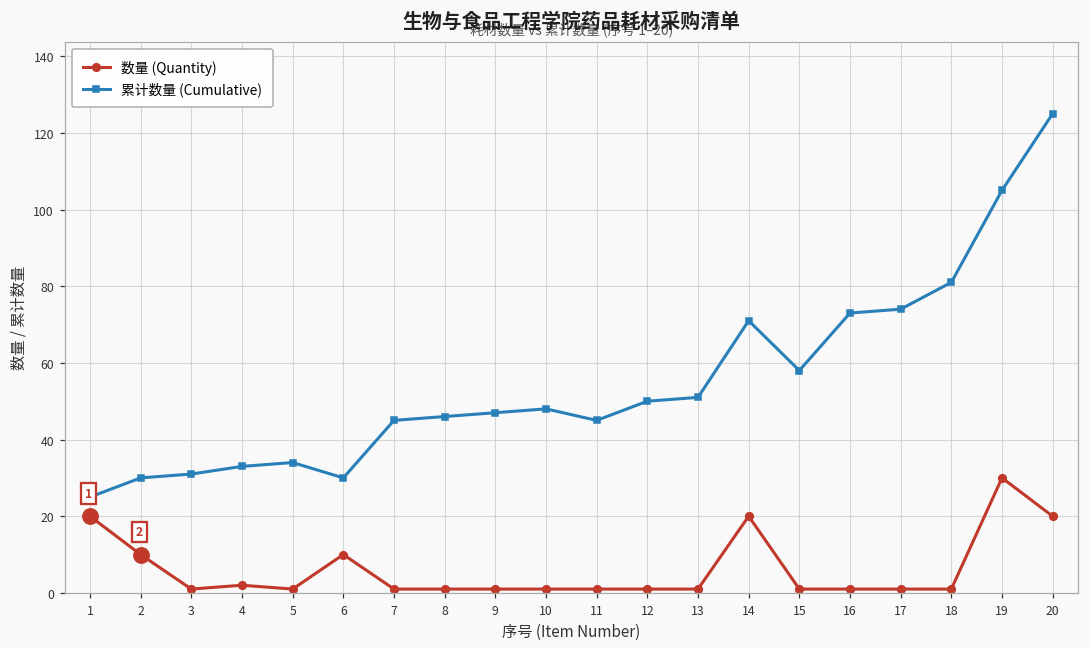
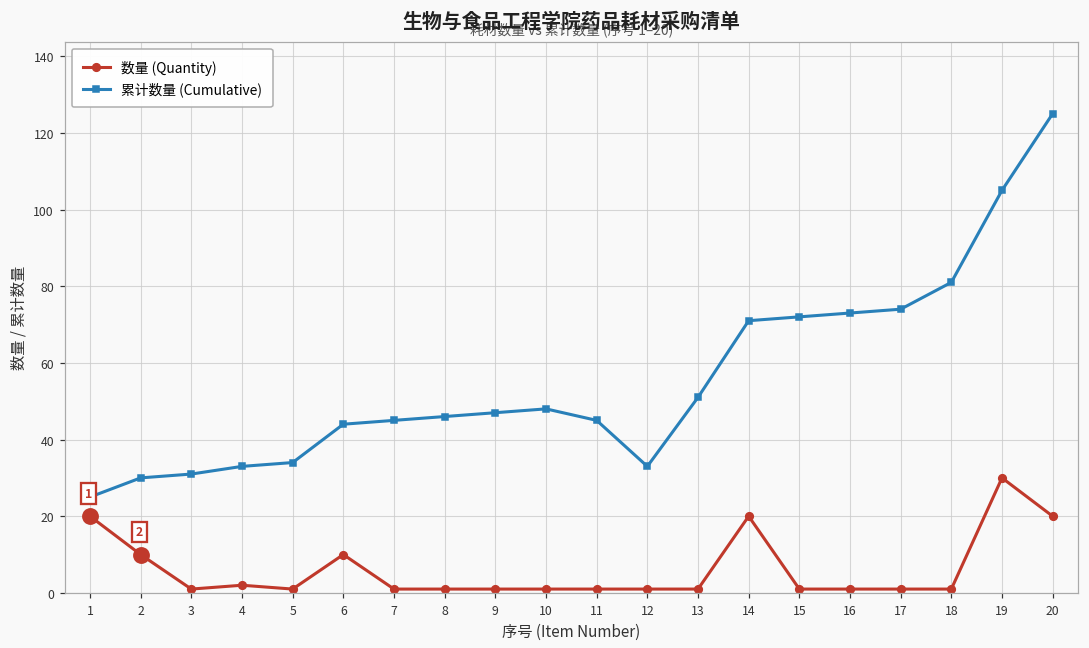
  {
    "累计数量 (Cumulative)": {
      "2": 30,
      "3": 31,
      "4": 33,
      "5": 34,
-     "6": 30,
+     "6": 44,
      "7": 45,
      "8": 46,
      "9": 47,
      "10": 48,
      "11": 45,
-     "12": 50,
+     "12": 33,
      "13": 51,
      "14": 71,
-     "15": 58,
+     "15": 72,
      "16": 73,
      "17": 74,
      "18": 81,
      "19": 105,
      "20": 125
    }
  }
